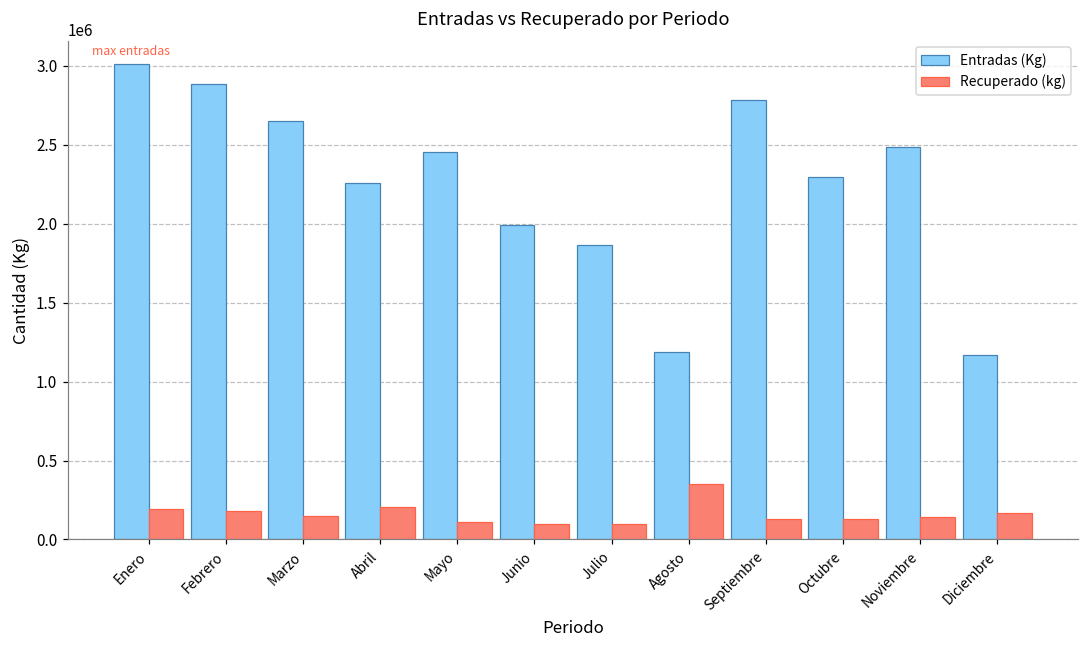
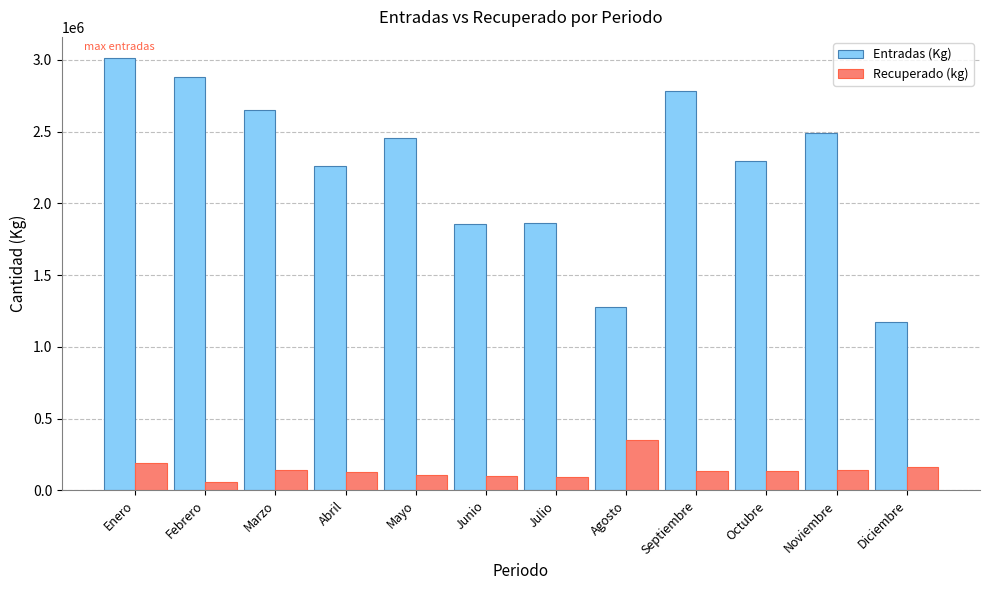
  {
    "Entradas (Kg)": {
      "Enero": 3010000,
      "Febrero": 2880000,
      "Marzo": 2650000,
      "Abril": 2260000,
      "Mayo": 2450000,
-     "Junio": 2000000,
+     "Junio": 1860000,
      "Julio": 1870000,
-     "Agosto": 1190000,
+     "Agosto": 1280000,
      "Septiembre": 2780000,
      "Octubre": 2300000,
      "Noviembre": 2490000,
      "Diciembre": 1170000
    },
    "Recuperado (kg)": {
      "Enero": 190000,
-     "Febrero": 180000,
+     "Febrero": 60000,
      "Marzo": 150000,
-     "Abril": 210000,
+     "Abril": 130000,
      "Mayo": 110000,
      "Junio": 100000,
      "Julio": 100000,
      "Agosto": 350000,
      "Septiembre": 130000,
      "Octubre": 130000,
      "Noviembre": 140000,
      "Diciembre": 170000
    }
  }
